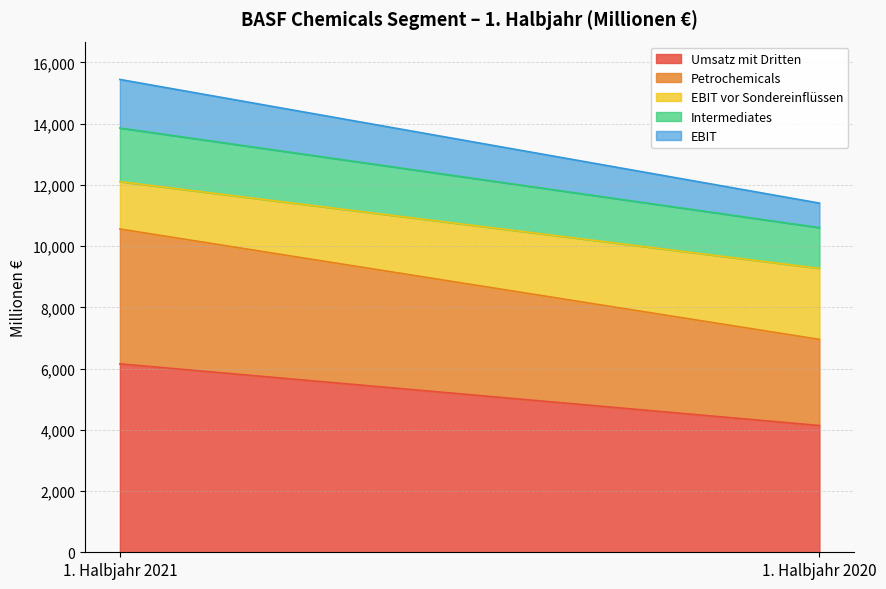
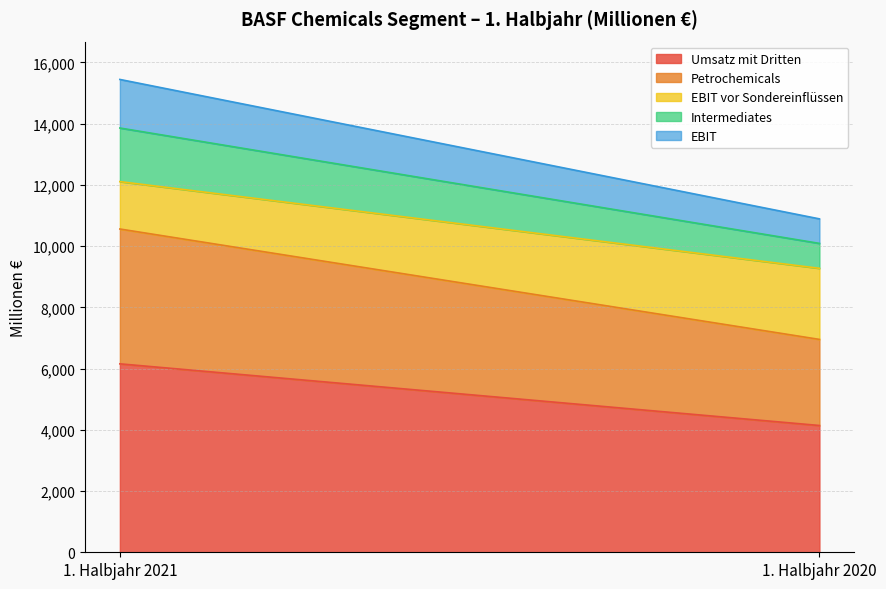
  {
    "EBIT vor Sondereinflüssen": {
      "1. Halbjahr 2021": "1,500",
      "1. Halbjahr 2020": "2,300"
    },
    "Intermediates": {
      "1. Halbjahr 2021": "1,800",
-     "1. Halbjahr 2020": "1,300"
+     "1. Halbjahr 2020": "800"
    },
    "EBIT": {
      "1. Halbjahr 2021": "1,600",
      "1. Halbjahr 2020": "800"
    }
  }
